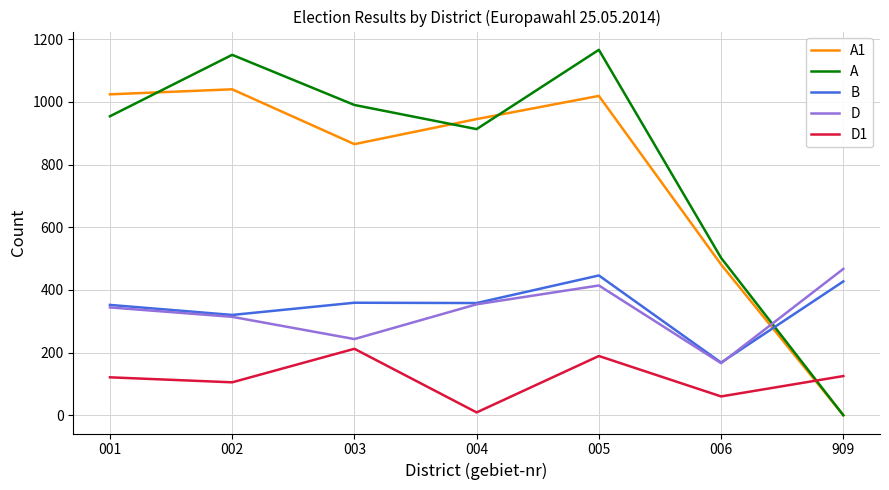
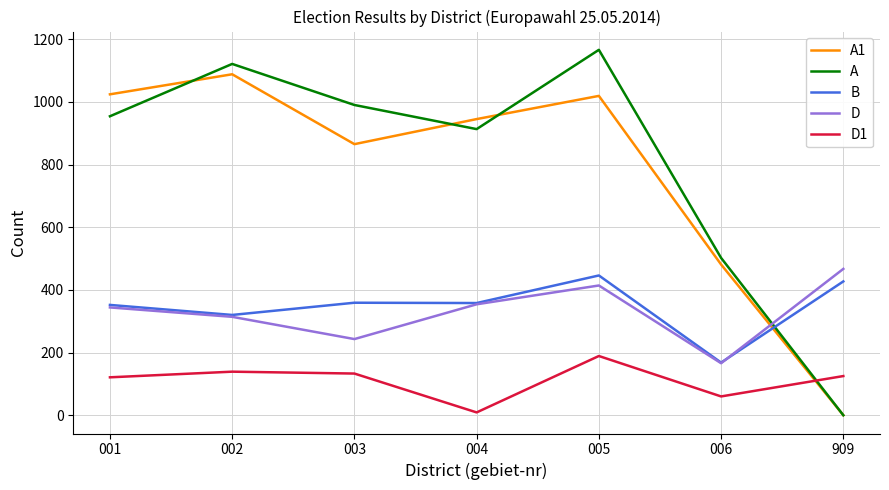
  {
    "A1": {
      "001": 1020,
-     "002": 1040,
+     "002": 1090,
      "003": 870,
      "004": 950,
      "005": 1020,
      "006": 480
    },
    "A": {
      "001": 950,
-     "002": 1150,
+     "002": 1120,
      "003": 990,
      "004": 910,
      "005": 1170,
      "006": 500
    },
    "B": {
      "003": 360,
      "005": 450,
      "909": 430
    },
    "D": {
      "003": 240,
      "005": 410,
      "909": 470
    },
    "D1": {
      "001": 120,
-     "002": 110,
-     "003": 210,
+     "002": 140,
+     "003": 130,
      "004": 10,
      "005": 190,
      "006": 60,
      "909": 130
    }
  }
